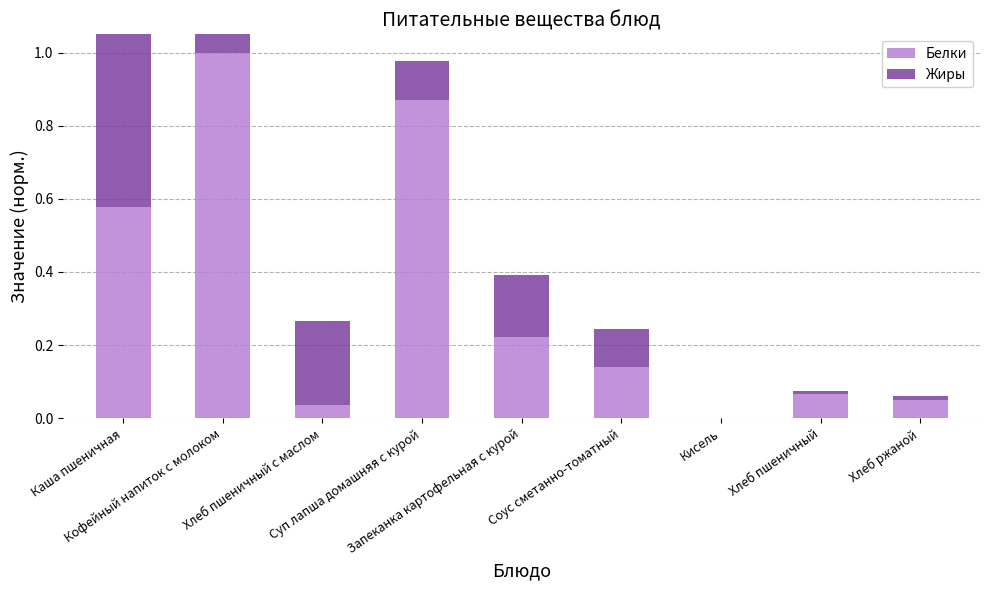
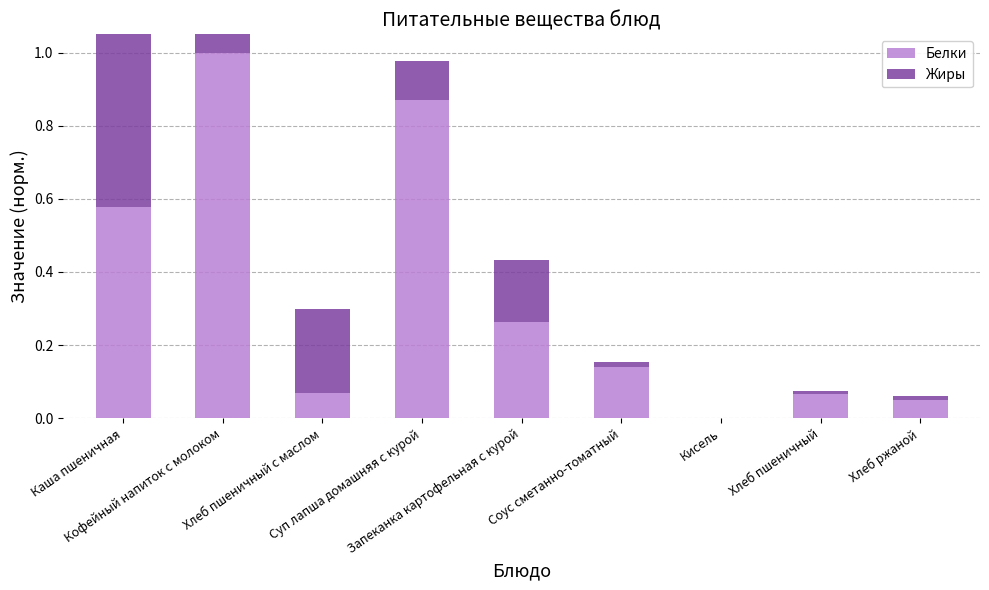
  {
    "Белки": {
      "Каша пшеничная": 0.58,
      "Кофейный напиток с молоком": 1.00,
-     "Хлеб пшеничный с маслом": 0.04,
+     "Хлеб пшеничный с маслом": 0.07,
      "Суп лапша домашняя с курой": 0.87,
-     "Запеканка картофельная с курой": 0.22,
+     "Запеканка картофельная с курой": 0.26,
      "Соус сметанно-томатный": 0.14,
      "Кисель": 0.00,
      "Хлеб пшеничный": 0.07,
      "Хлеб ржаной": 0.05
    },
    "Жиры": {
      "Хлеб пшеничный с маслом": 0.23,
      "Суп лапша домашняя с курой": 0.11,
      "Запеканка картофельная с курой": 0.17,
-     "Соус сметанно-томатный": 0.10,
+     "Соус сметанно-томатный": 0.01,
      "Кисель": 0.00,
      "Хлеб пшеничный": 0.01,
      "Хлеб ржаной": 0.01
    }
  }
